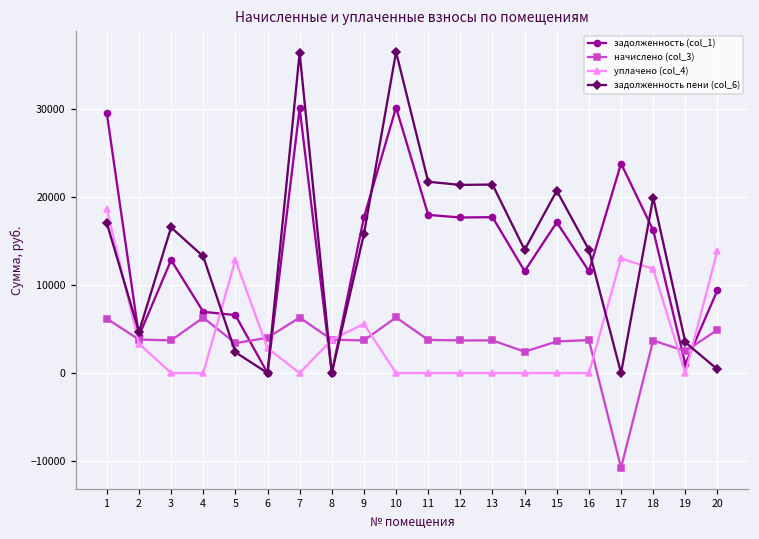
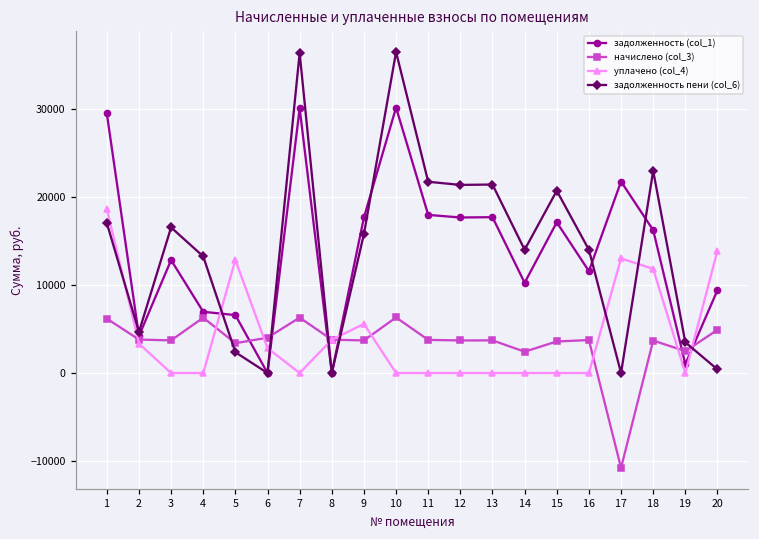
  {
    "задолженность (col_1)": {
      "1": 30000,
      "2": 4000,
      "3": 13000,
      "4": 7000,
      "5": 7000,
      "7": 30000,
      "9": 18000,
      "10": 30000,
      "11": 18000,
      "12": 18000,
      "13": 18000,
-     "14": 12000,
+     "14": 10000,
      "15": 17000,
      "16": 12000,
-     "17": 24000,
+     "17": 22000,
      "18": 16000,
      "19": 1000,
      "20": 9000
    },
    "начислено (col_3)": {
      "1": 6000,
      "2": 4000,
      "3": 4000,
      "4": 6000,
      "5": 3000,
      "6": 4000,
      "7": 6000,
      "9": 4000,
      "10": 6000,
      "11": 4000,
      "12": 4000,
      "13": 4000,
      "14": 2000,
      "15": 4000,
      "16": 4000,
      "17": -11000,
      "18": 4000,
      "19": 2000,
      "20": 5000
    },
    "уплачено (col_4)": {
      "1": 19000,
      "2": 3000,
      "3": 0,
      "4": 0,
      "5": 13000,
      "6": 3000,
      "7": 0,
      "9": 6000,
      "10": 0,
      "11": 0,
      "12": 0,
      "13": 0,
      "14": 0,
      "15": 0,
      "16": 0,
      "17": 13000,
      "18": 12000,
      "19": 0,
      "20": 14000
    },
    "задолженность пени (col_6)": {
      "1": 17000,
      "2": 5000,
      "3": 17000,
      "4": 13000,
      "5": 2000,
      "7": 36000,
      "9": 16000,
      "10": 37000,
      "11": 22000,
      "12": 21000,
      "13": 21000,
      "14": 14000,
      "15": 21000,
      "16": 14000,
      "17": 0,
-     "18": 20000,
+     "18": 23000,
      "19": 3000,
      "20": 0
    }
  }
